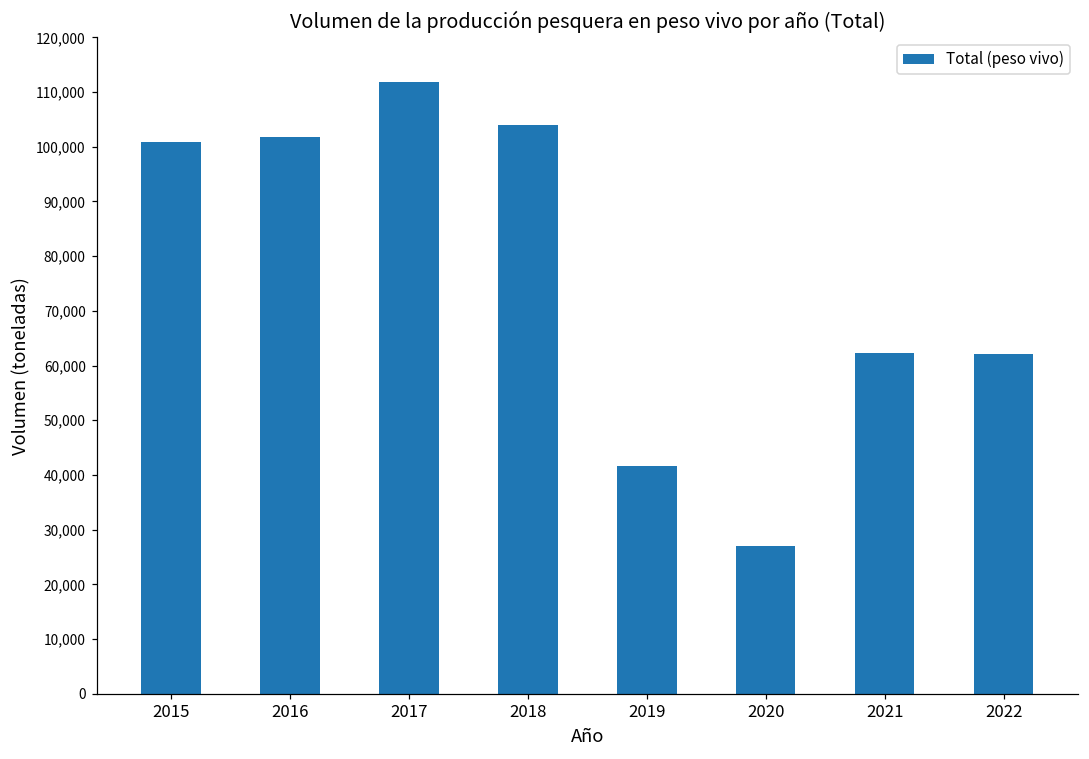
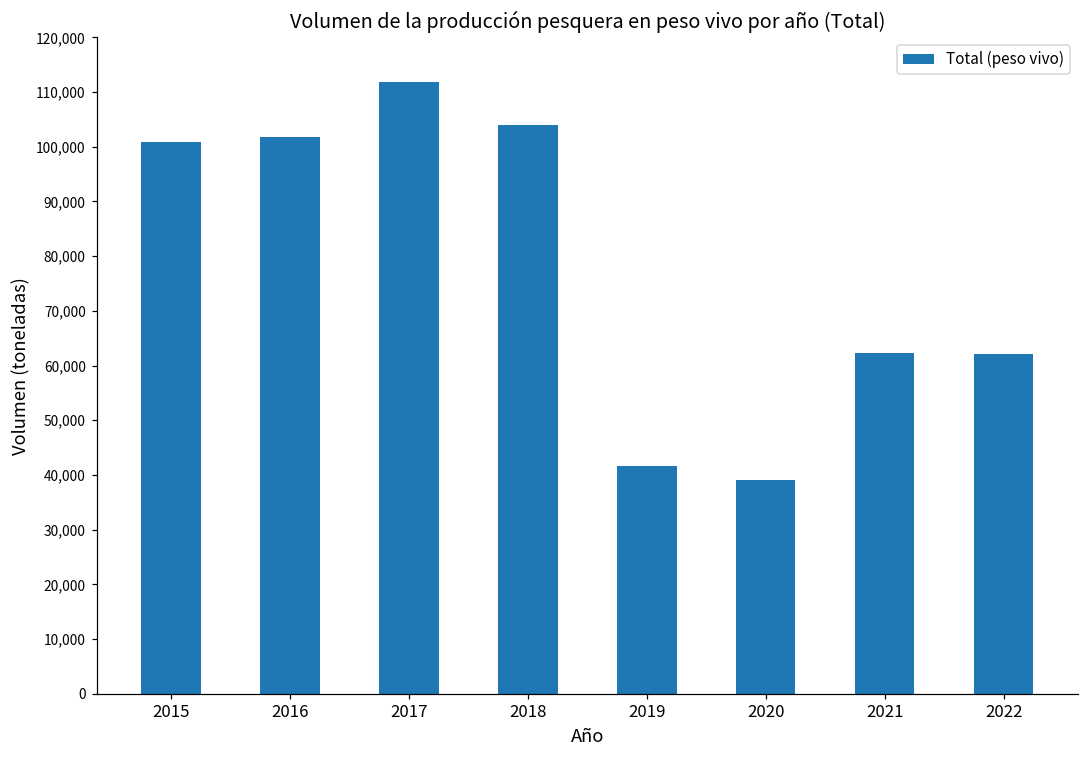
  {
    "2015": "101,000",
    "2016": "102,000",
    "2017": "112,000",
    "2018": "104,000",
    "2019": "42,000",
-   "2020": "27,000",
+   "2020": "39,000",
    "2021": "62,000",
    "2022": "62,000"
  }
